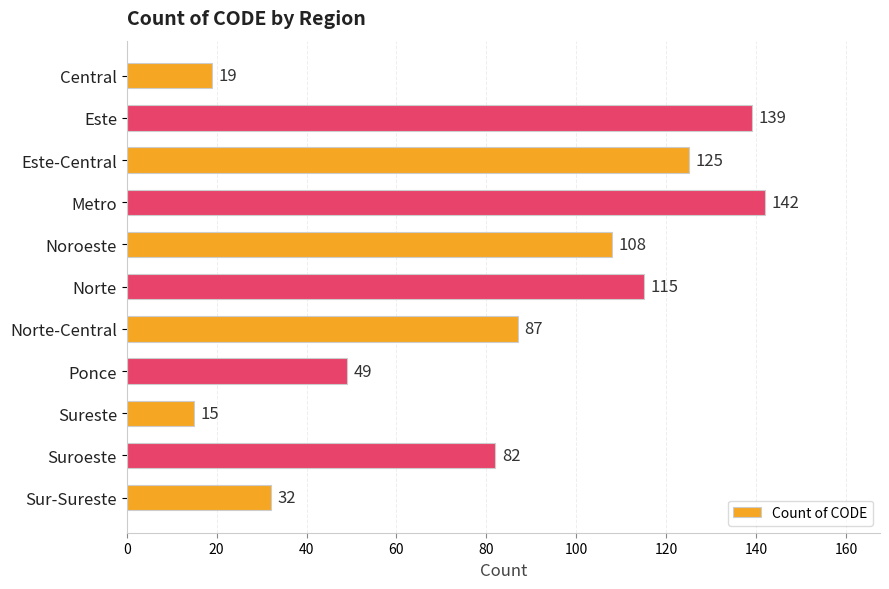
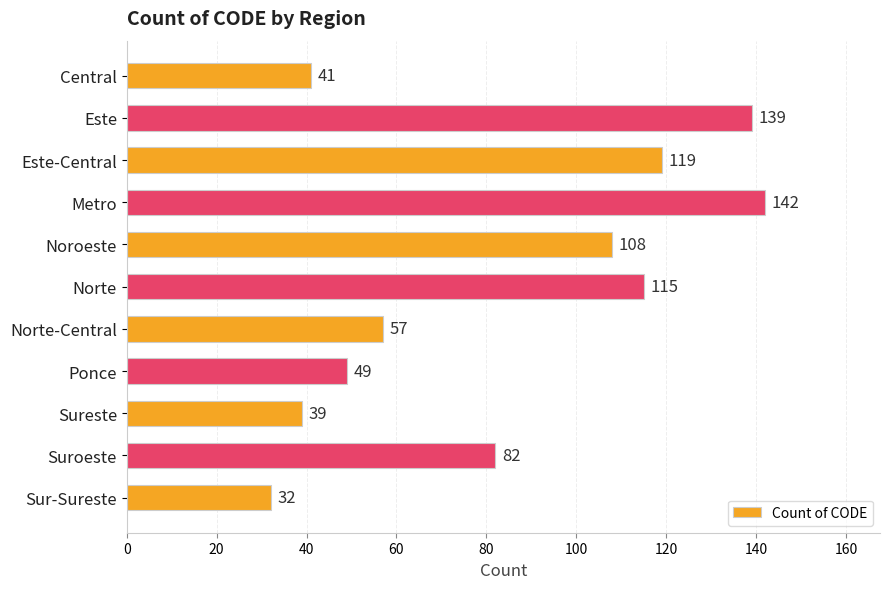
  {
-   "Central": 19,
+   "Central": 41,
    "Este": 139,
-   "Este-Central": 125,
+   "Este-Central": 119,
    "Metro": 142,
    "Noroeste": 108,
    "Norte": 115,
-   "Norte-Central": 87,
+   "Norte-Central": 57,
    "Ponce": 49,
-   "Sureste": 15,
+   "Sureste": 39,
    "Suroeste": 82,
    "Sur-Sureste": 32
  }
